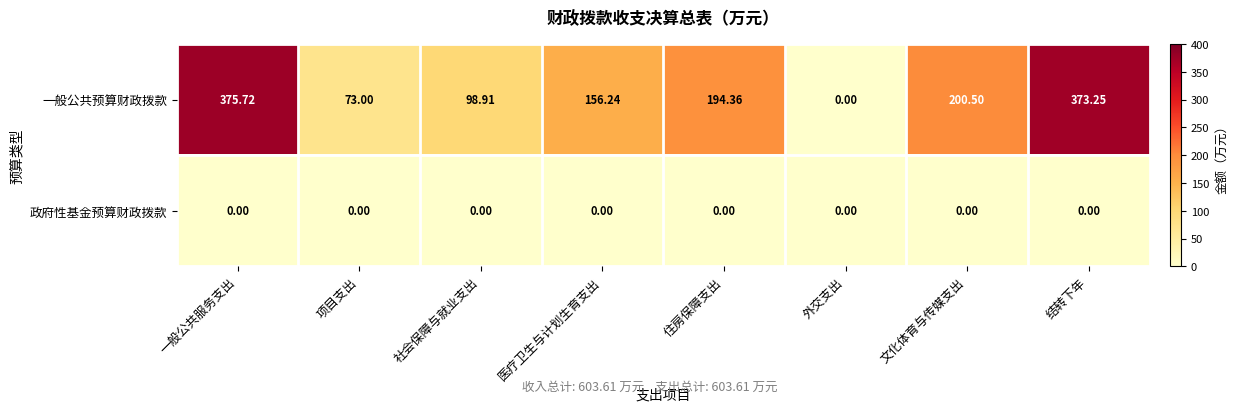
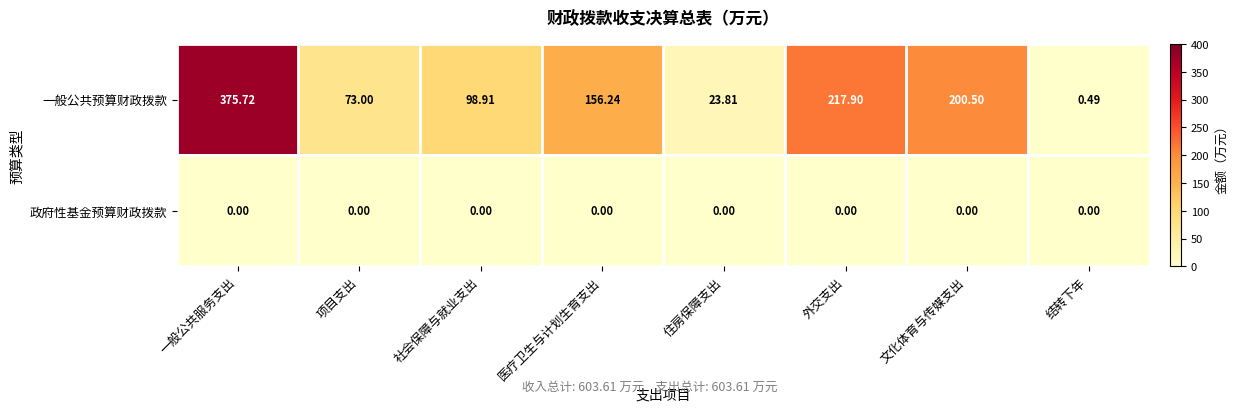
  {
    "一般公共预算财政拨款": {
      "一般公共服务支出": 375.72,
      "项目支出": 73.00,
      "社会保障与就业支出": 98.91,
      "医疗卫生与计划生育支出": 156.24,
-     "住房保障支出": 194.36,
-     "外交支出": 0.00,
+     "住房保障支出": 23.81,
+     "外交支出": 217.90,
      "文化体育与传媒支出": 200.50,
-     "结转下年": 373.25
+     "结转下年": 0.49
    },
    "政府性基金预算财政拨款": {
      "一般公共服务支出": 0.00,
      "项目支出": 0.00,
      "社会保障与就业支出": 0.00,
      "医疗卫生与计划生育支出": 0.00,
      "住房保障支出": 0.00,
      "外交支出": 0.00,
      "文化体育与传媒支出": 0.00,
      "结转下年": 0.00
    }
  }
